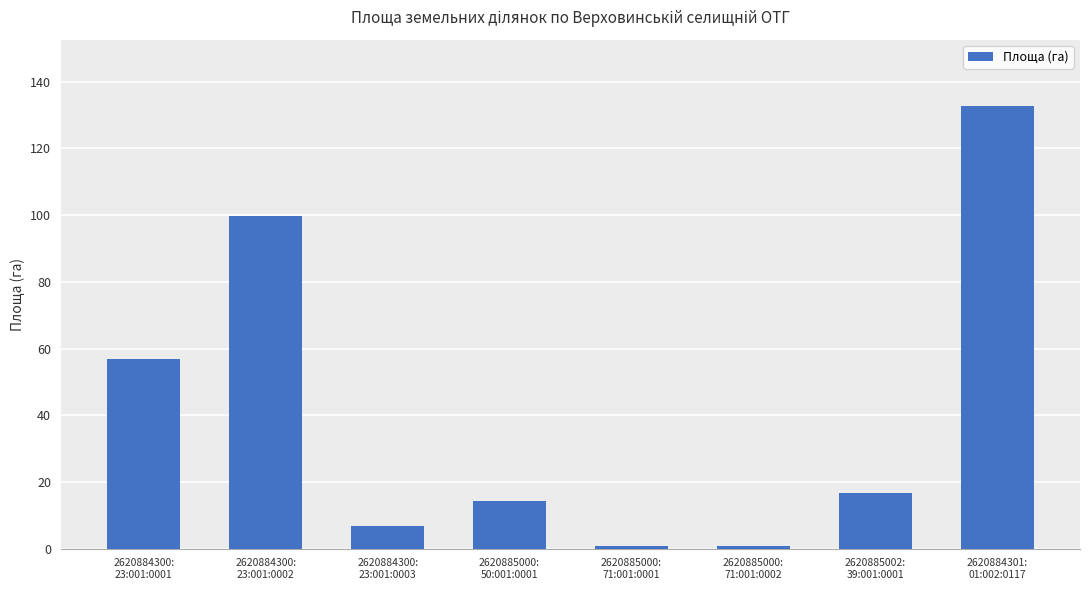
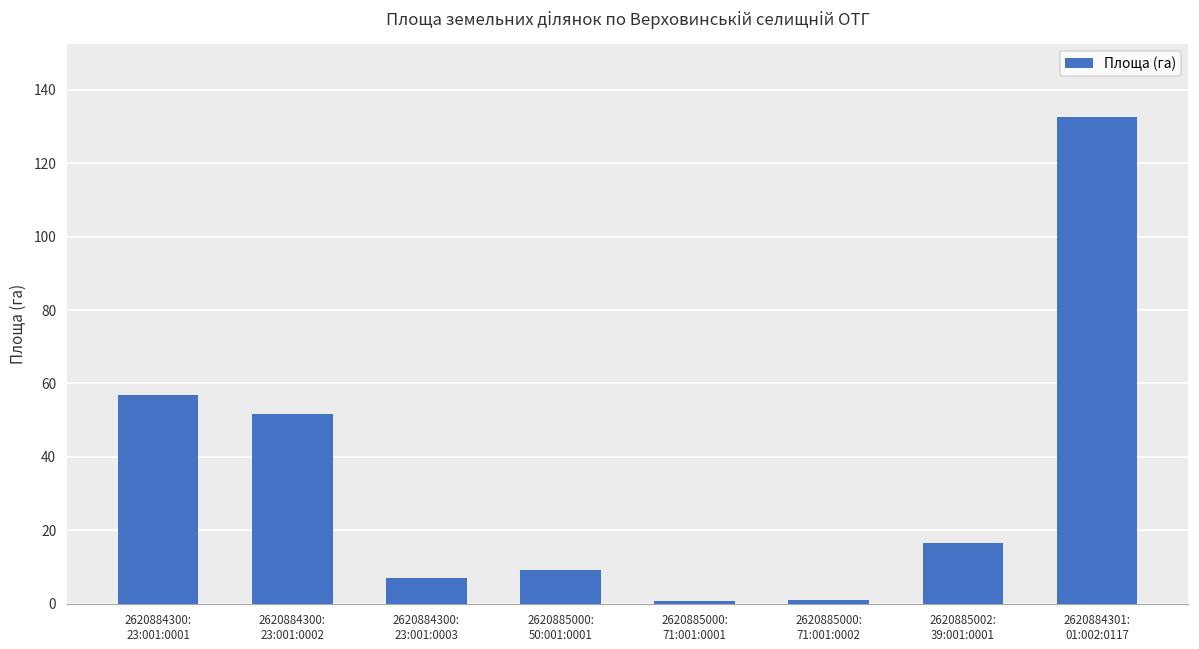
  {
    "2620884300: 23:001:0001": 57,
-   "2620884300: 23:001:0002": 100,
+   "2620884300: 23:001:0002": 52,
    "2620884300: 23:001:0003": 7,
-   "2620885000: 50:001:0001": 14,
+   "2620885000: 50:001:0001": 9,
    "2620885000: 71:001:0001": 1,
    "2620885000: 71:001:0002": 1,
    "2620885002: 39:001:0001": 17,
    "2620884301: 01:002:0117": 133
  }
